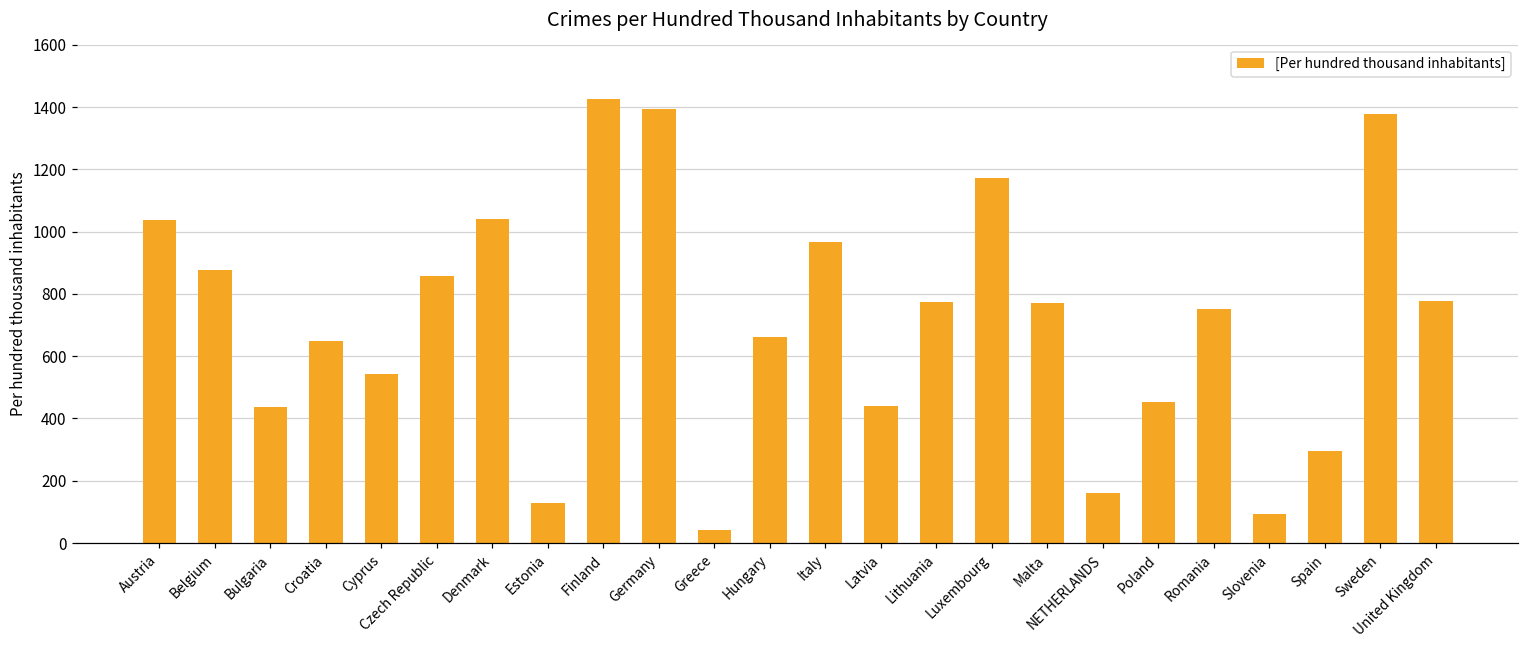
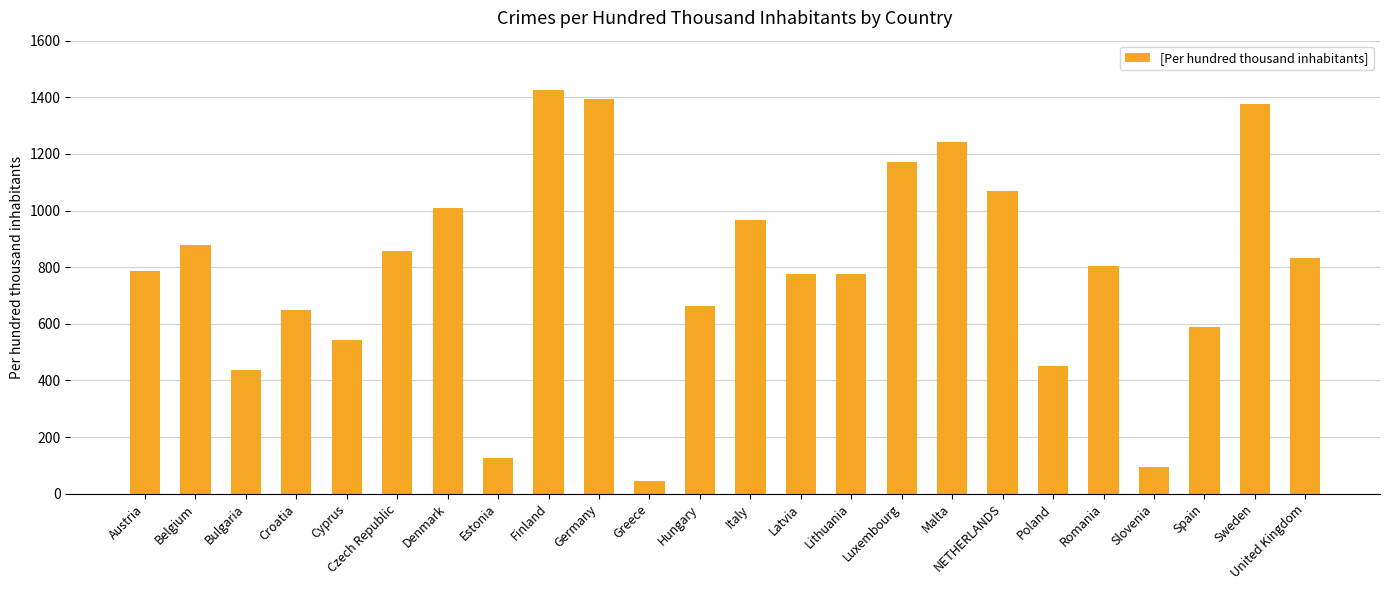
  {
-   "Austria": 1040,
+   "Austria": 790,
    "Belgium": 880,
    "Bulgaria": 440,
    "Croatia": 650,
    "Cyprus": 540,
    "Czech Republic": 860,
-   "Denmark": 1040,
+   "Denmark": 1010,
    "Estonia": 130,
    "Finland": 1430,
    "Germany": 1390,
    "Greece": 40,
    "Hungary": 660,
    "Italy": 970,
-   "Latvia": 440,
+   "Latvia": 780,
    "Lithuania": 770,
    "Luxembourg": 1170,
-   "Malta": 770,
-   "NETHERLANDS": 160,
+   "Malta": 1240,
+   "NETHERLANDS": 1070,
    "Poland": 450,
-   "Romania": 750,
+   "Romania": 800,
    "Slovenia": 90,
-   "Spain": 300,
+   "Spain": 590,
    "Sweden": 1380,
-   "United Kingdom": 780
+   "United Kingdom": 830
  }
